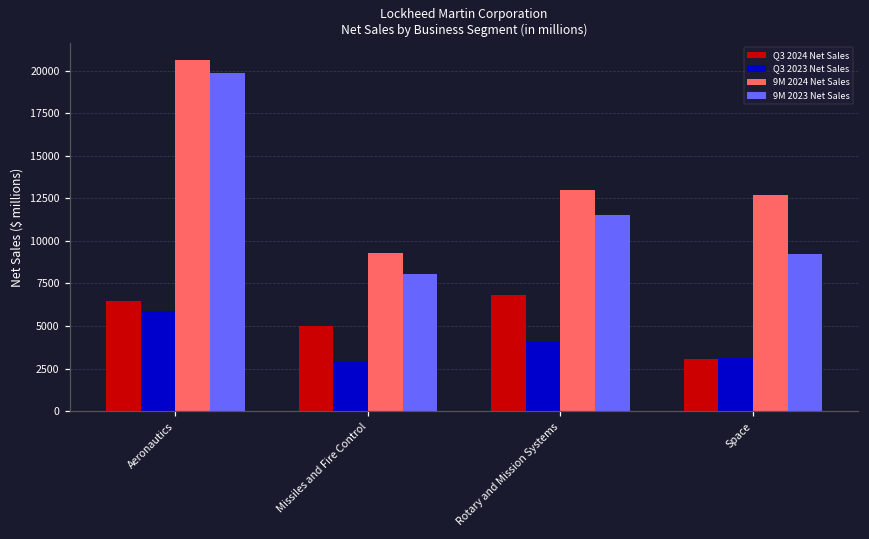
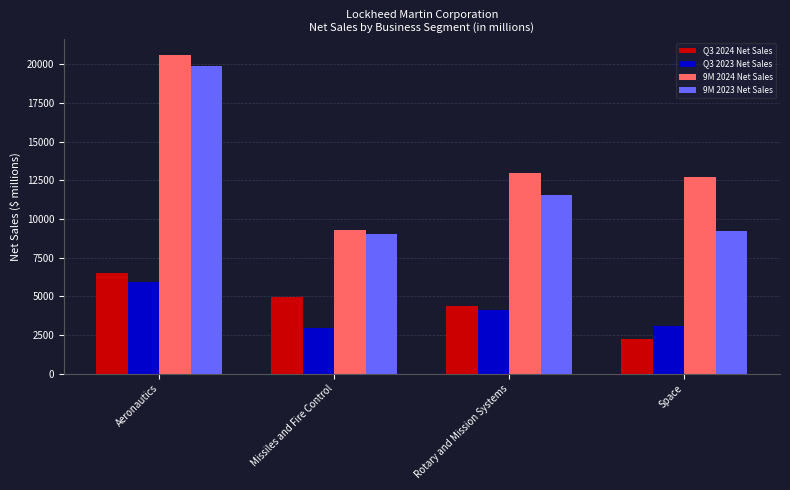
  {
    "Q3 2024 Net Sales": {
      "Aeronautics": 6500,
      "Missiles and Fire Control": 5000,
-     "Rotary and Mission Systems": 6800,
-     "Space": 3100
+     "Rotary and Mission Systems": 4400,
+     "Space": 2300
    },
    "Q3 2023 Net Sales": {
      "Aeronautics": 5900,
      "Missiles and Fire Control": 2900,
      "Rotary and Mission Systems": 4100,
      "Space": 3100
    },
    "9M 2024 Net Sales": {
      "Aeronautics": 20600,
      "Missiles and Fire Control": 9300,
      "Rotary and Mission Systems": 13000,
      "Space": 12700
    },
    "9M 2023 Net Sales": {
      "Aeronautics": 19900,
-     "Missiles and Fire Control": 8100,
+     "Missiles and Fire Control": 9100,
      "Rotary and Mission Systems": 11500,
      "Space": 9200
    }
  }
